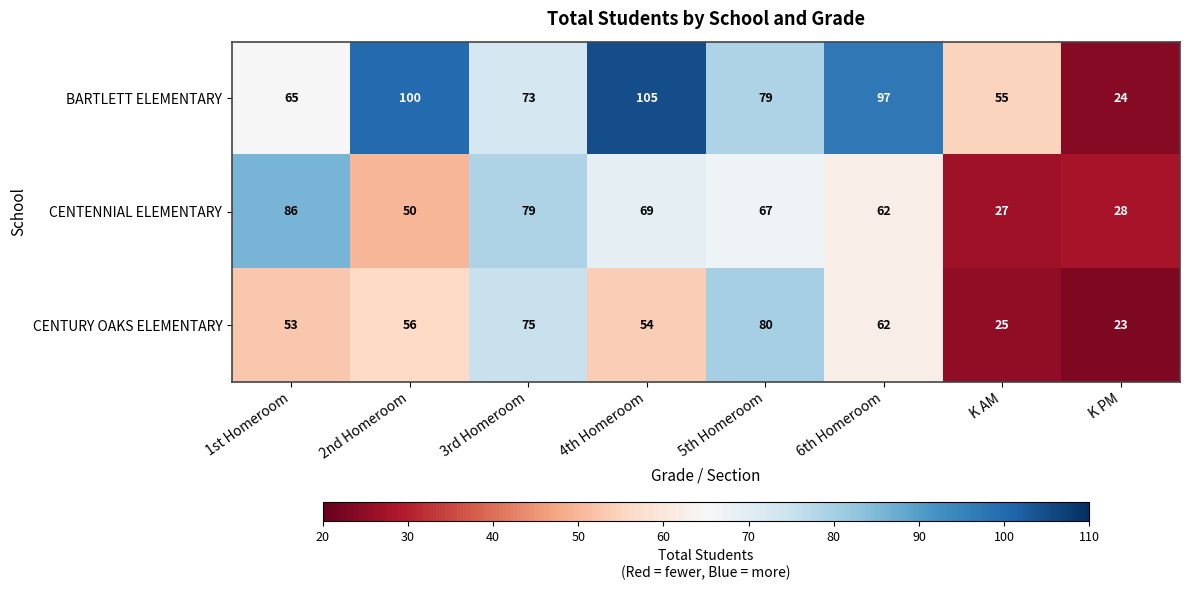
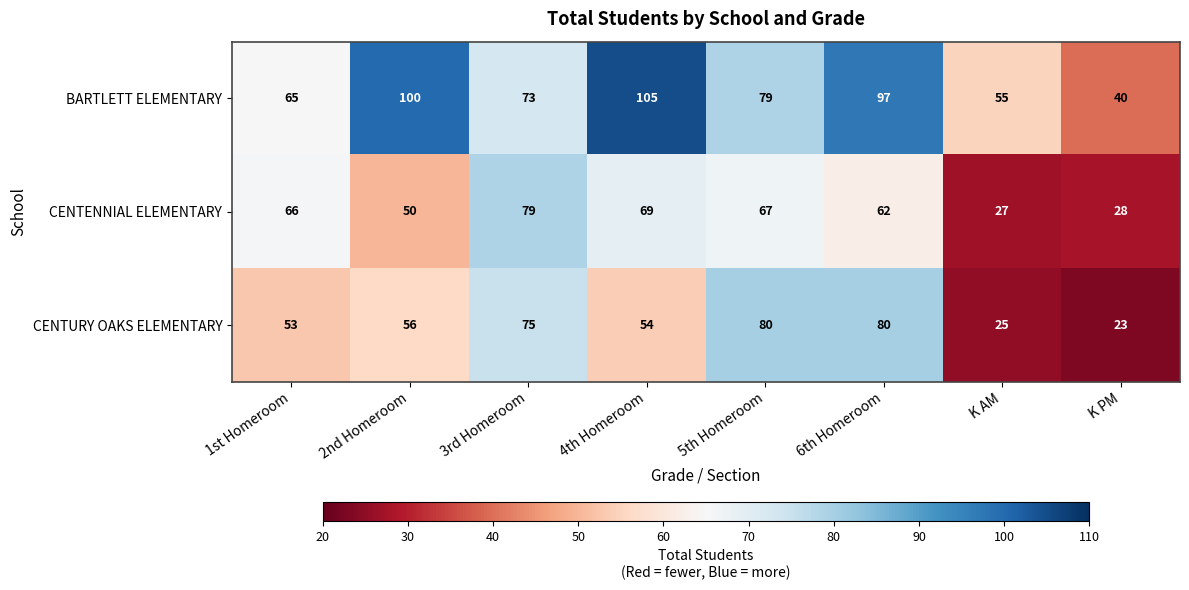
  {
    "BARTLETT ELEMENTARY": {
      "1st Homeroom": 65,
      "2nd Homeroom": 100,
      "3rd Homeroom": 73,
      "4th Homeroom": 105,
      "5th Homeroom": 79,
      "6th Homeroom": 97,
      "K AM": 55,
-     "K PM": 24
+     "K PM": 40
    },
    "CENTENNIAL ELEMENTARY": {
-     "1st Homeroom": 86,
+     "1st Homeroom": 66,
      "2nd Homeroom": 50,
      "3rd Homeroom": 79,
      "4th Homeroom": 69,
      "5th Homeroom": 67,
      "6th Homeroom": 62,
      "K AM": 27,
      "K PM": 28
    },
    "CENTURY OAKS ELEMENTARY": {
      "1st Homeroom": 53,
      "2nd Homeroom": 56,
      "3rd Homeroom": 75,
      "4th Homeroom": 54,
      "5th Homeroom": 80,
-     "6th Homeroom": 62,
+     "6th Homeroom": 80,
      "K AM": 25,
      "K PM": 23
    }
  }
